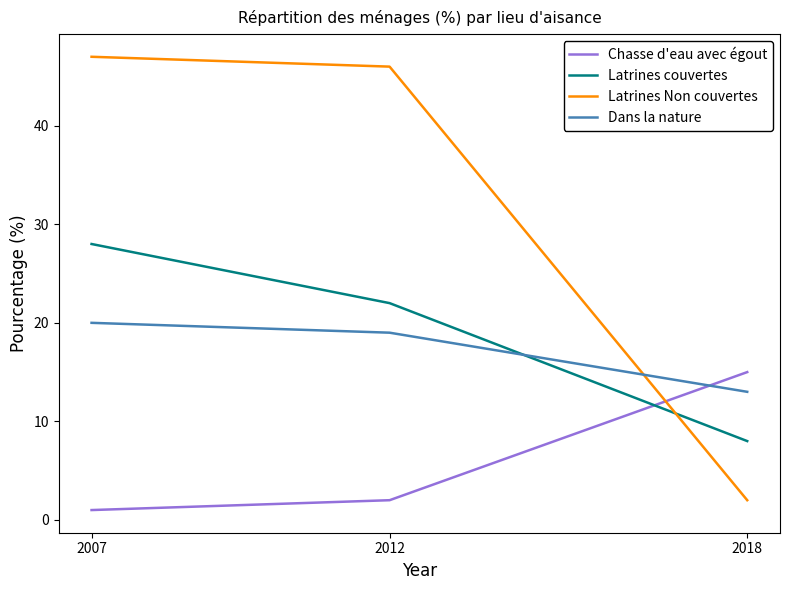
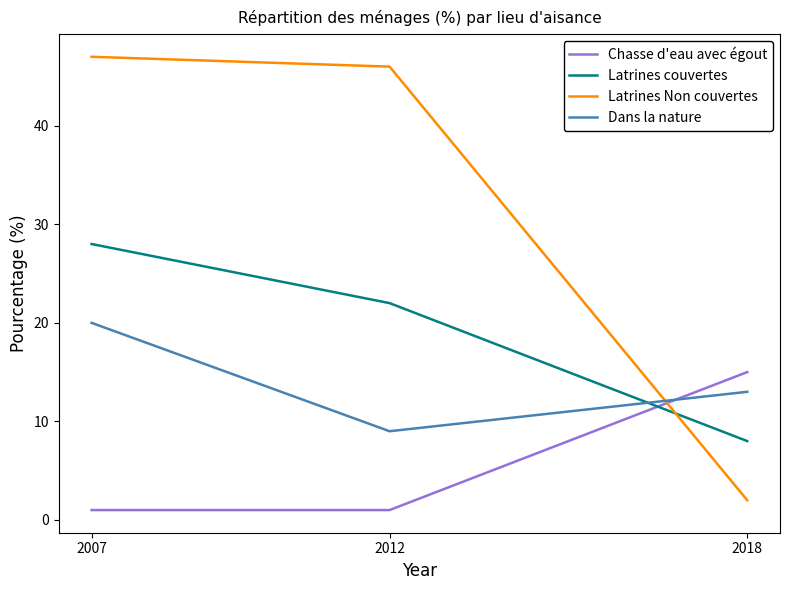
  {
    "Chasse d'eau avec égout": {
      "2007": 1,
-     "2012": 2,
+     "2012": 1,
      "2018": 15
    },
    "Latrines couvertes": {
      "2007": 28,
      "2012": 22,
      "2018": 8
    },
    "Latrines Non couvertes": {
      "2007": 47,
      "2012": 46,
      "2018": 2
    },
    "Dans la nature": {
      "2007": 20,
-     "2012": 19,
+     "2012": 9,
      "2018": 13
    }
  }
